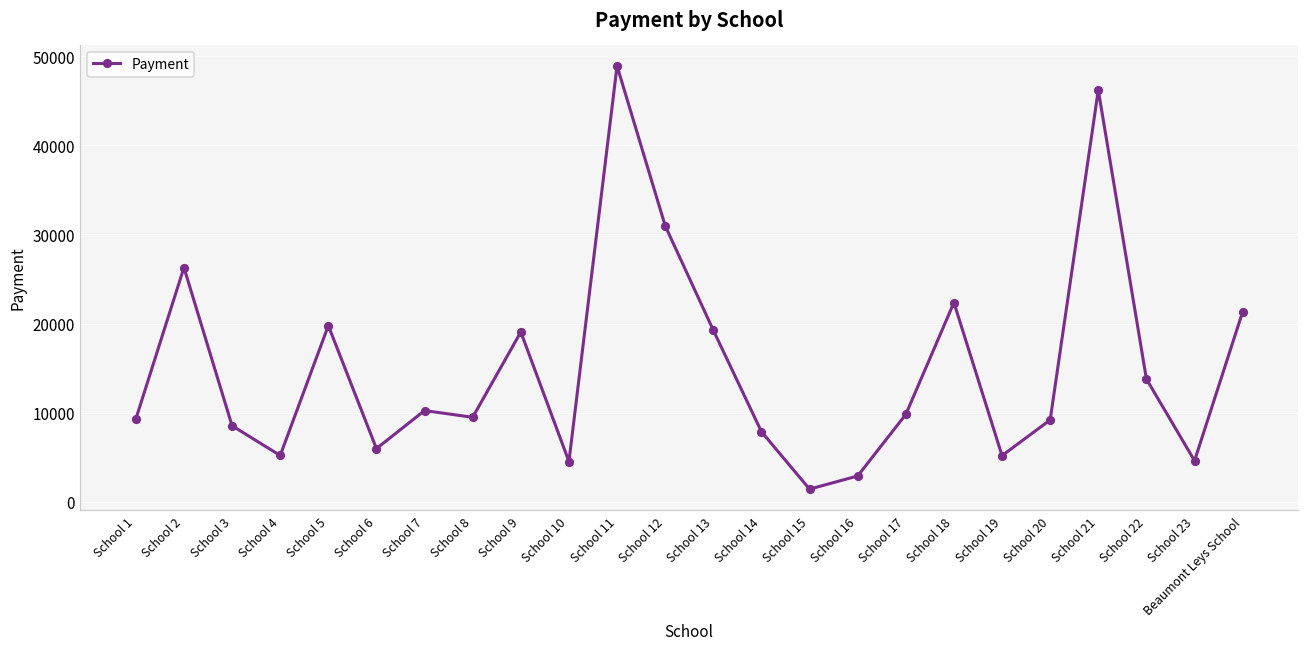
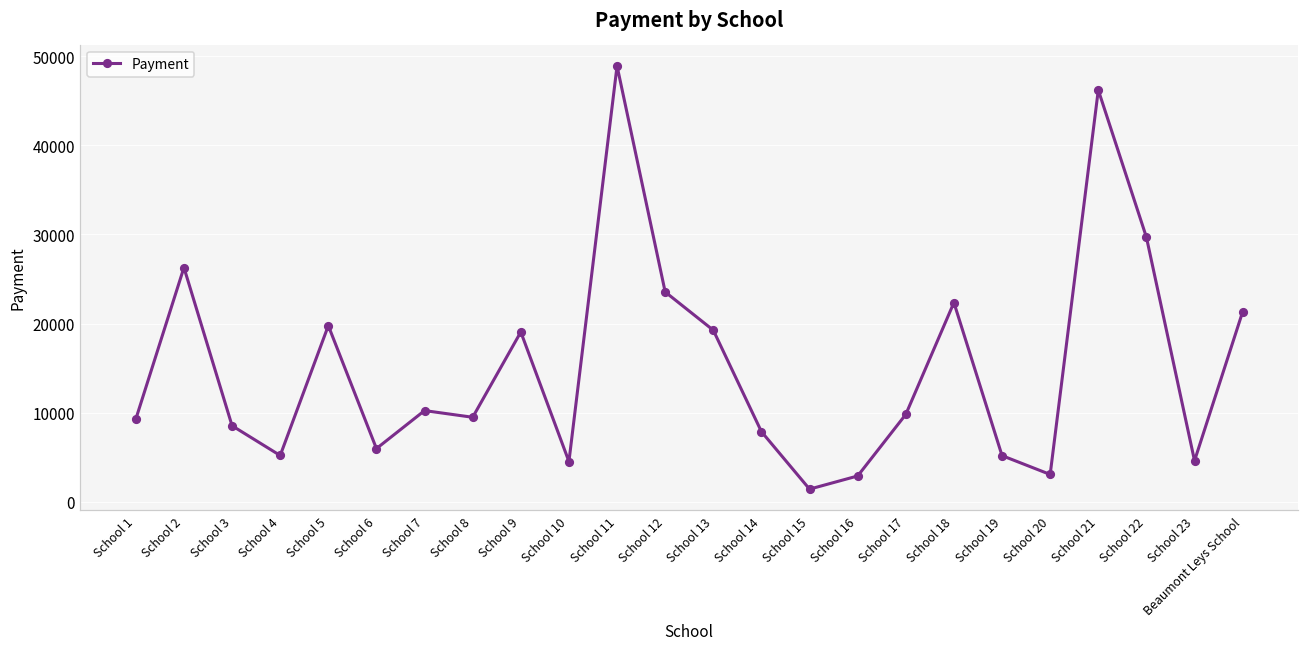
  {
    "School 1": 9000,
    "School 2": 26000,
    "School 3": 9000,
    "School 4": 5000,
    "School 5": 20000,
    "School 6": 6000,
    "School 7": 10000,
    "School 8": 10000,
    "School 9": 19000,
    "School 10": 5000,
    "School 11": 49000,
-   "School 12": 31000,
+   "School 12": 24000,
    "School 13": 19000,
    "School 14": 8000,
    "School 15": 1000,
    "School 16": 3000,
    "School 17": 10000,
    "School 18": 22000,
    "School 19": 5000,
-   "School 20": 9000,
+   "School 20": 3000,
    "School 21": 46000,
-   "School 22": 14000,
+   "School 22": 30000,
    "School 23": 5000,
    "Beaumont Leys School": 21000
  }
